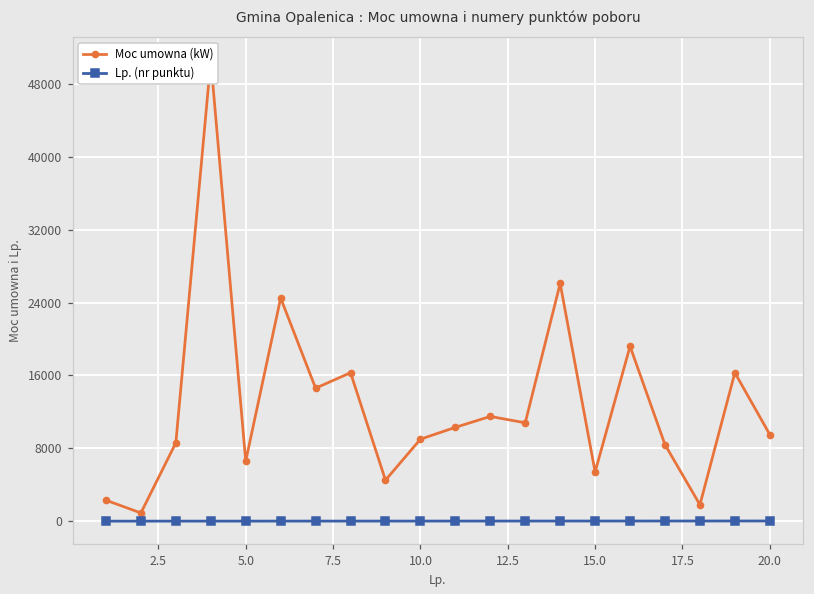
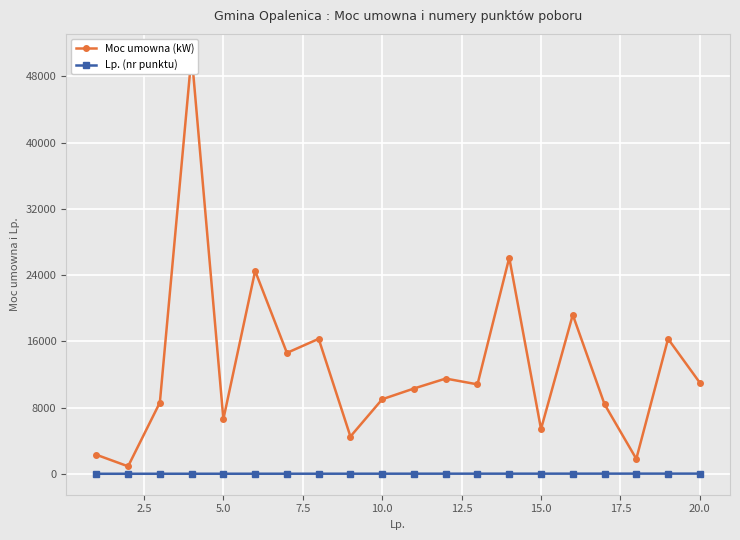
  {
    "Moc umowna (kW)": {
      "5.0": 7000,
      "10.0": 9000,
      "15.0": 5000,
-     "20.0": 10000
+     "20.0": 11000
    },
    "Lp. (nr punktu)": {
      "5.0": 0,
      "10.0": 0,
      "15.0": 0,
      "20.0": 0
    }
  }
